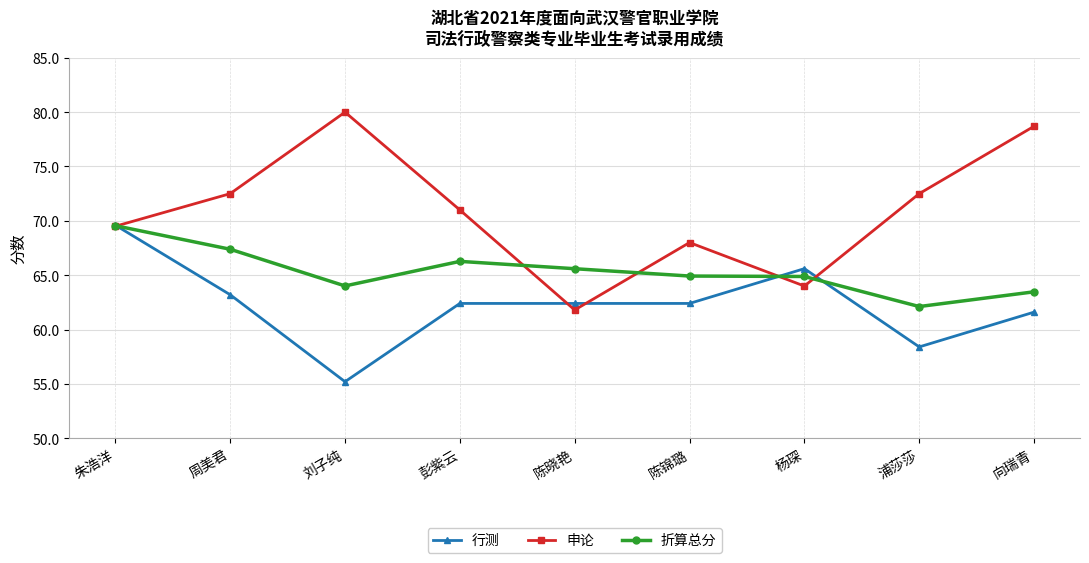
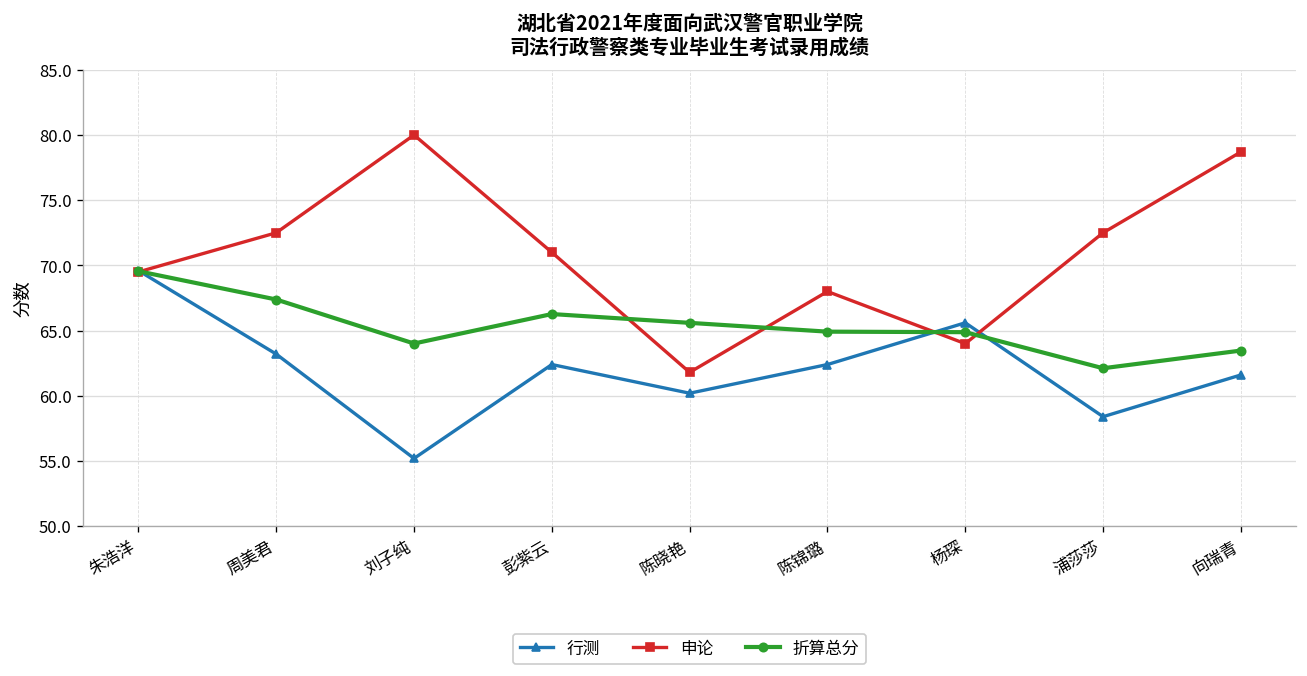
  {
    "行测": {
      "周美君": 63.2,
      "刘子纯": 55.2,
      "彭紫云": 62.4,
-     "陈晓艳": 62.4,
+     "陈晓艳": 60.2,
      "陈锦璐": 62.4,
      "杨琛": 65.6,
      "浦莎莎": 58.4,
      "向瑞青": 61.6
    },
    "申论": {
      "周美君": 72.5,
      "刘子纯": 80.0,
      "彭紫云": 71.0,
      "陈晓艳": 61.8,
      "陈锦璐": 68.0,
      "杨琛": 64.0,
      "浦莎莎": 72.5,
      "向瑞青": 78.7
    },
    "折算总分": {
      "周美君": 67.4,
      "刘子纯": 64.0,
      "彭紫云": 66.3,
      "陈晓艳": 65.6,
      "陈锦璐": 64.9,
      "杨琛": 64.9,
      "浦莎莎": 62.1,
      "向瑞青": 63.5
    }
  }
